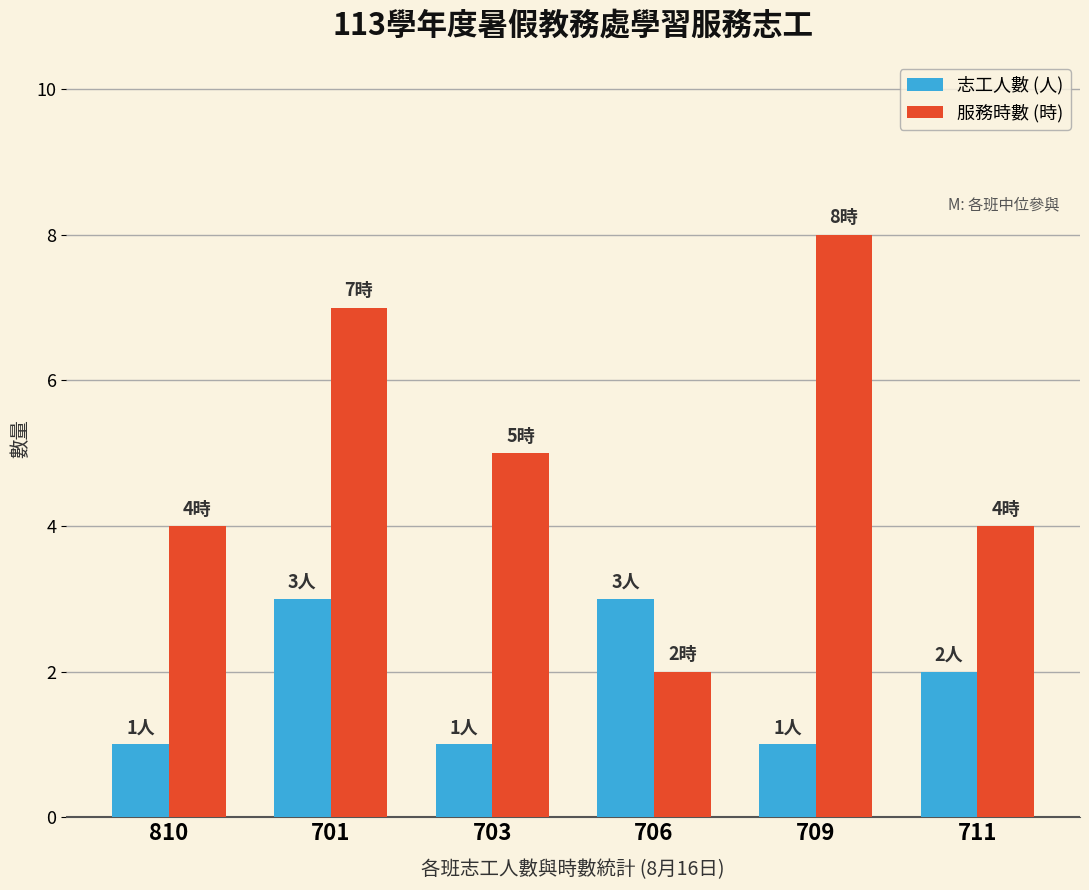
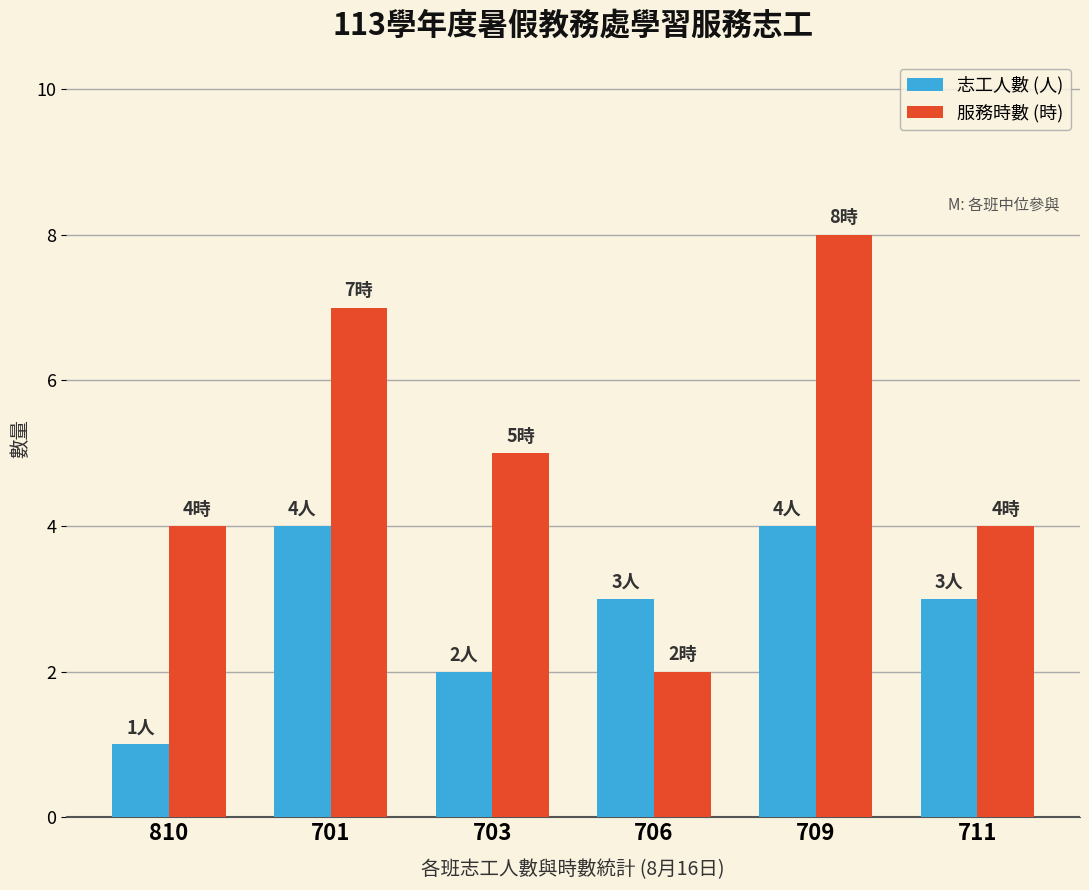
  {
    "志工人數 (人)": {
      "810": "1人",
-     "701": "3人",
-     "703": "1人",
+     "701": "4人",
+     "703": "2人",
      "706": "3人",
-     "709": "1人",
-     "711": "2人"
+     "709": "4人",
+     "711": "3人"
    },
    "服務時數 (時)": {
      "810": "4時",
      "701": "7時",
      "703": "5時",
      "706": "2時",
      "709": "8時",
      "711": "4時"
    }
  }
